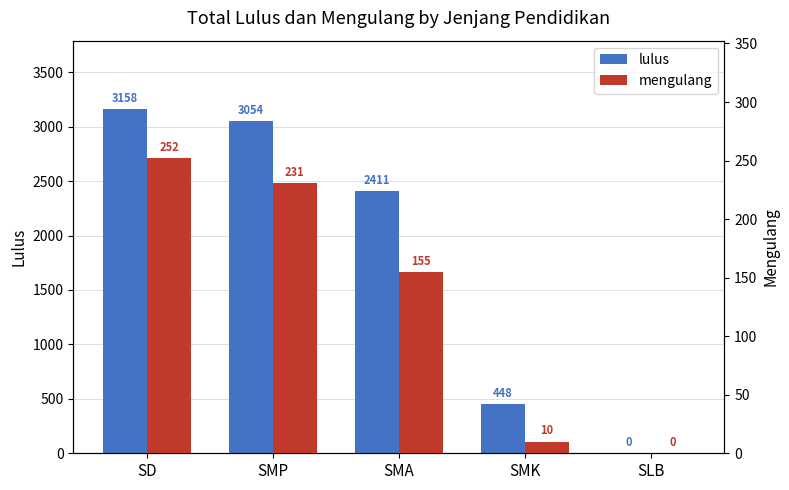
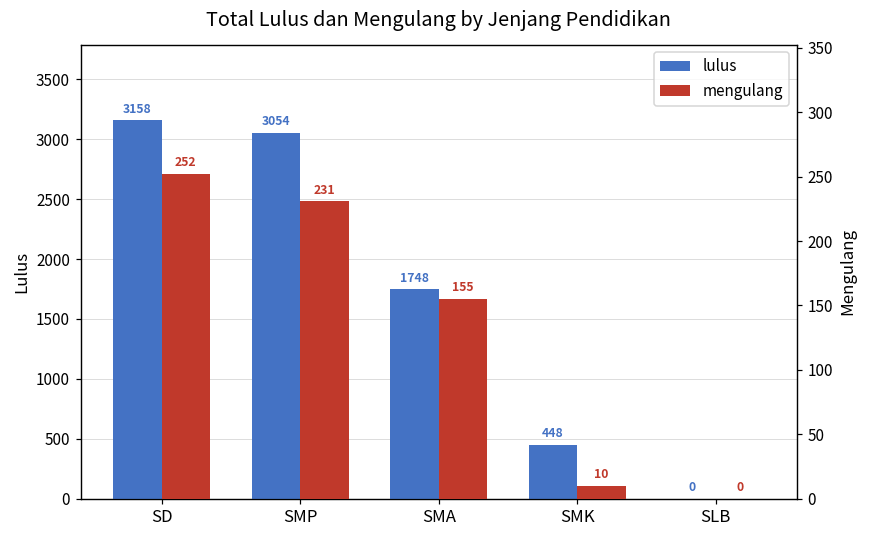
  {
    "lulus": {
      "SD": 3158,
      "SMP": 3054,
-     "SMA": 2411,
+     "SMA": 1748,
      "SMK": 448,
      "SLB": 0
    },
    "mengulang": {
      "SD": 252,
      "SMP": 231,
      "SMA": 155,
      "SMK": 10,
      "SLB": 0
    }
  }
